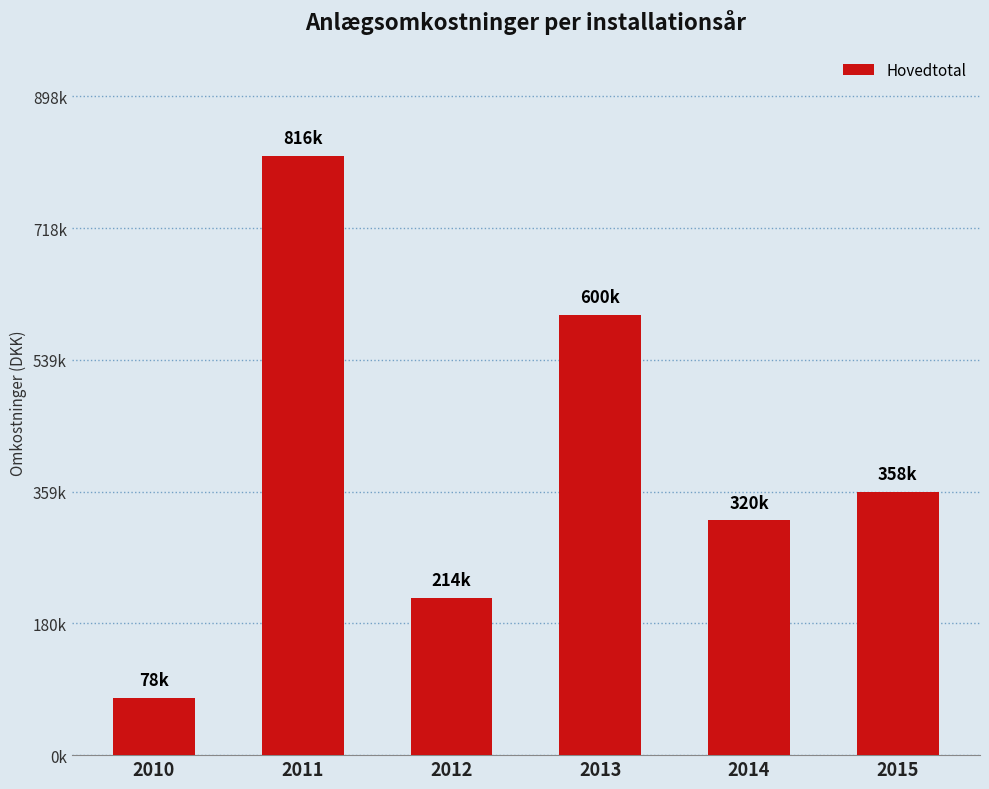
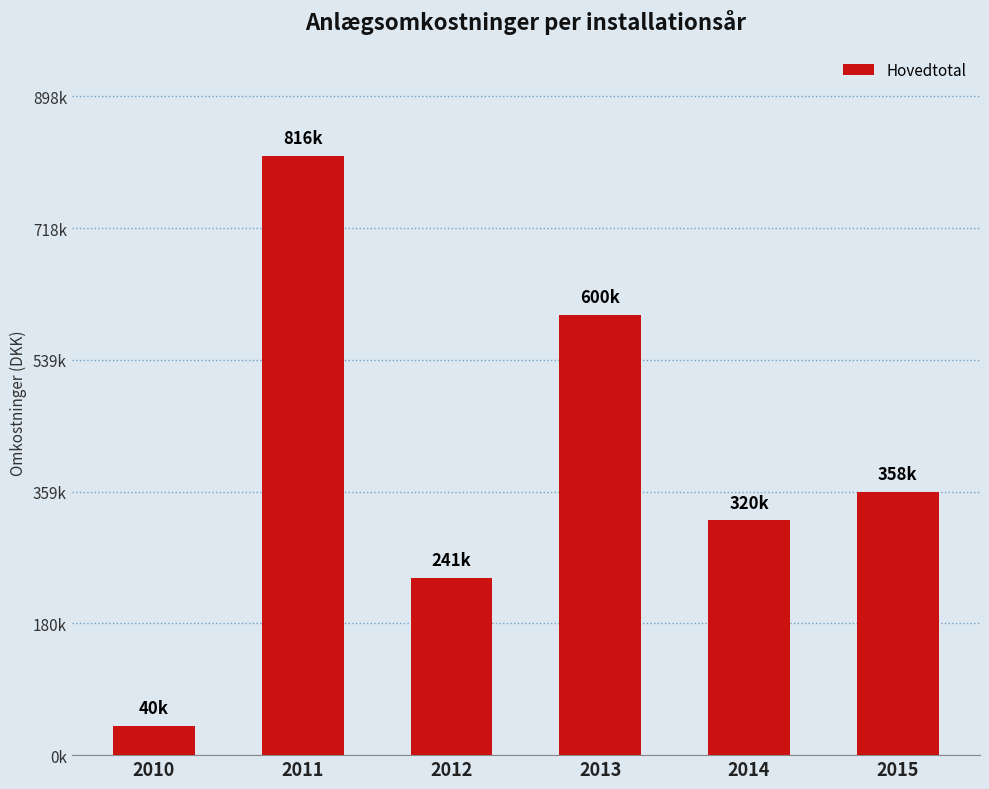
  {
-   "2010": "78k",
+   "2010": "40k",
    "2011": "816k",
-   "2012": "214k",
+   "2012": "241k",
    "2013": "600k",
    "2014": "320k",
    "2015": "358k"
  }
